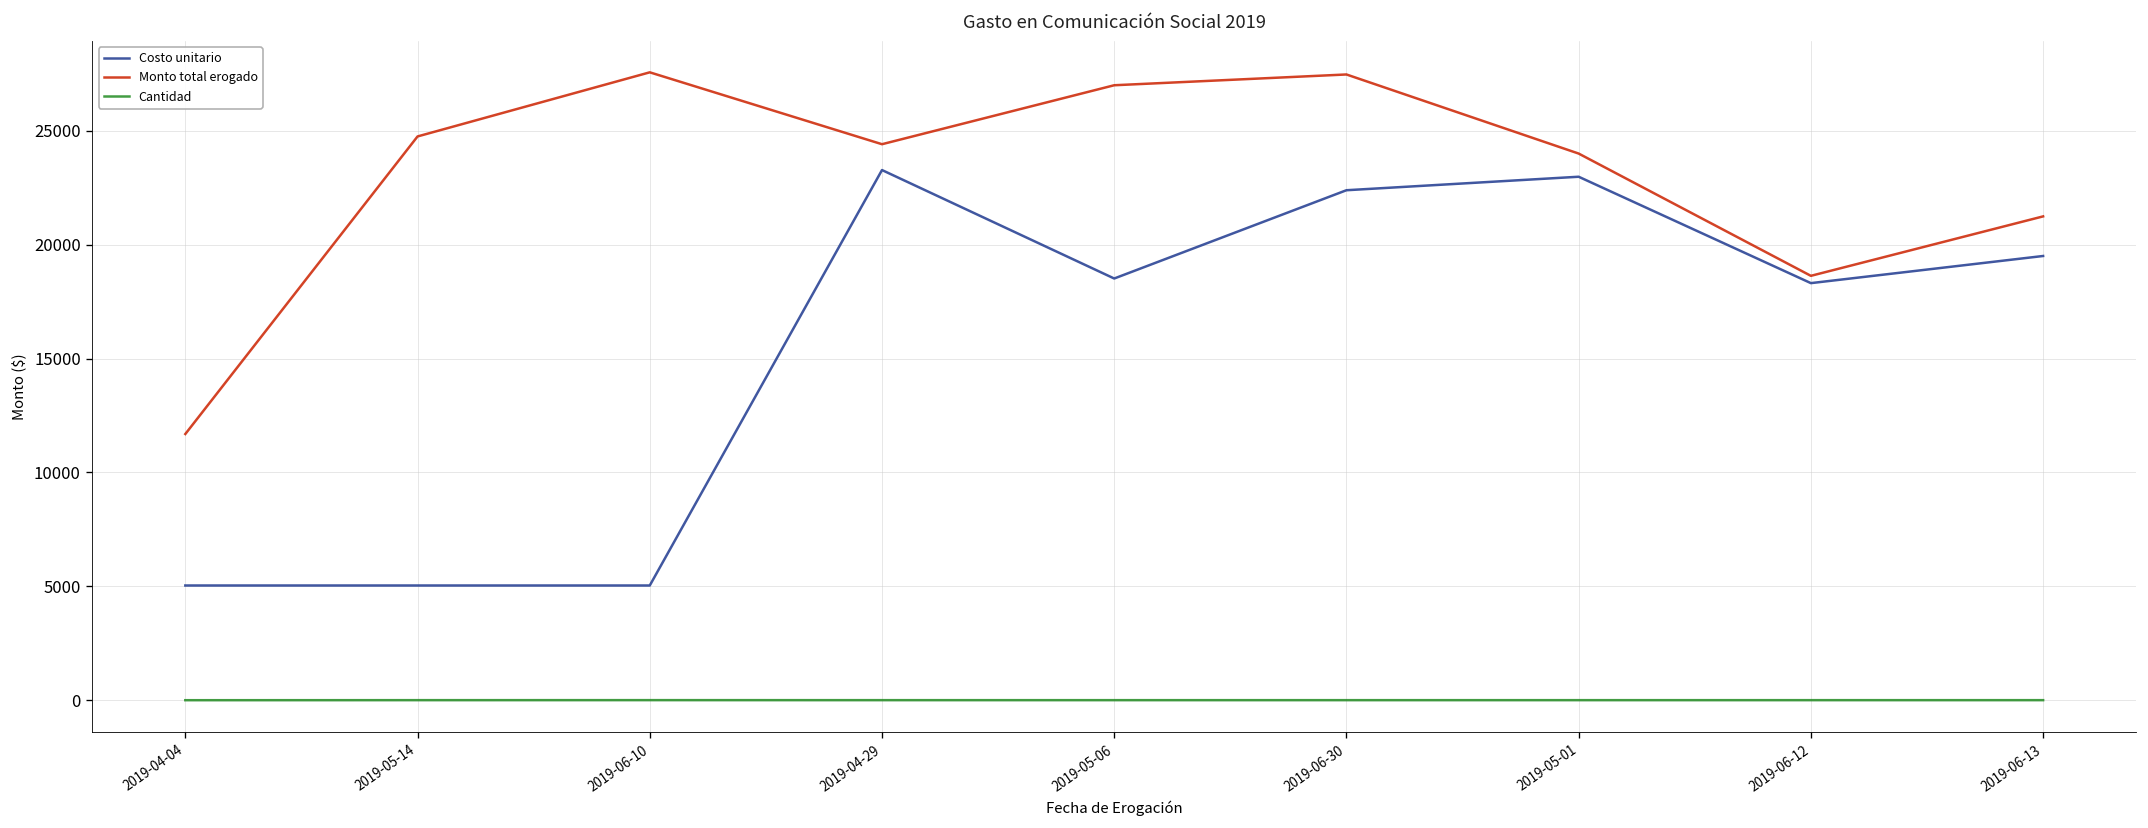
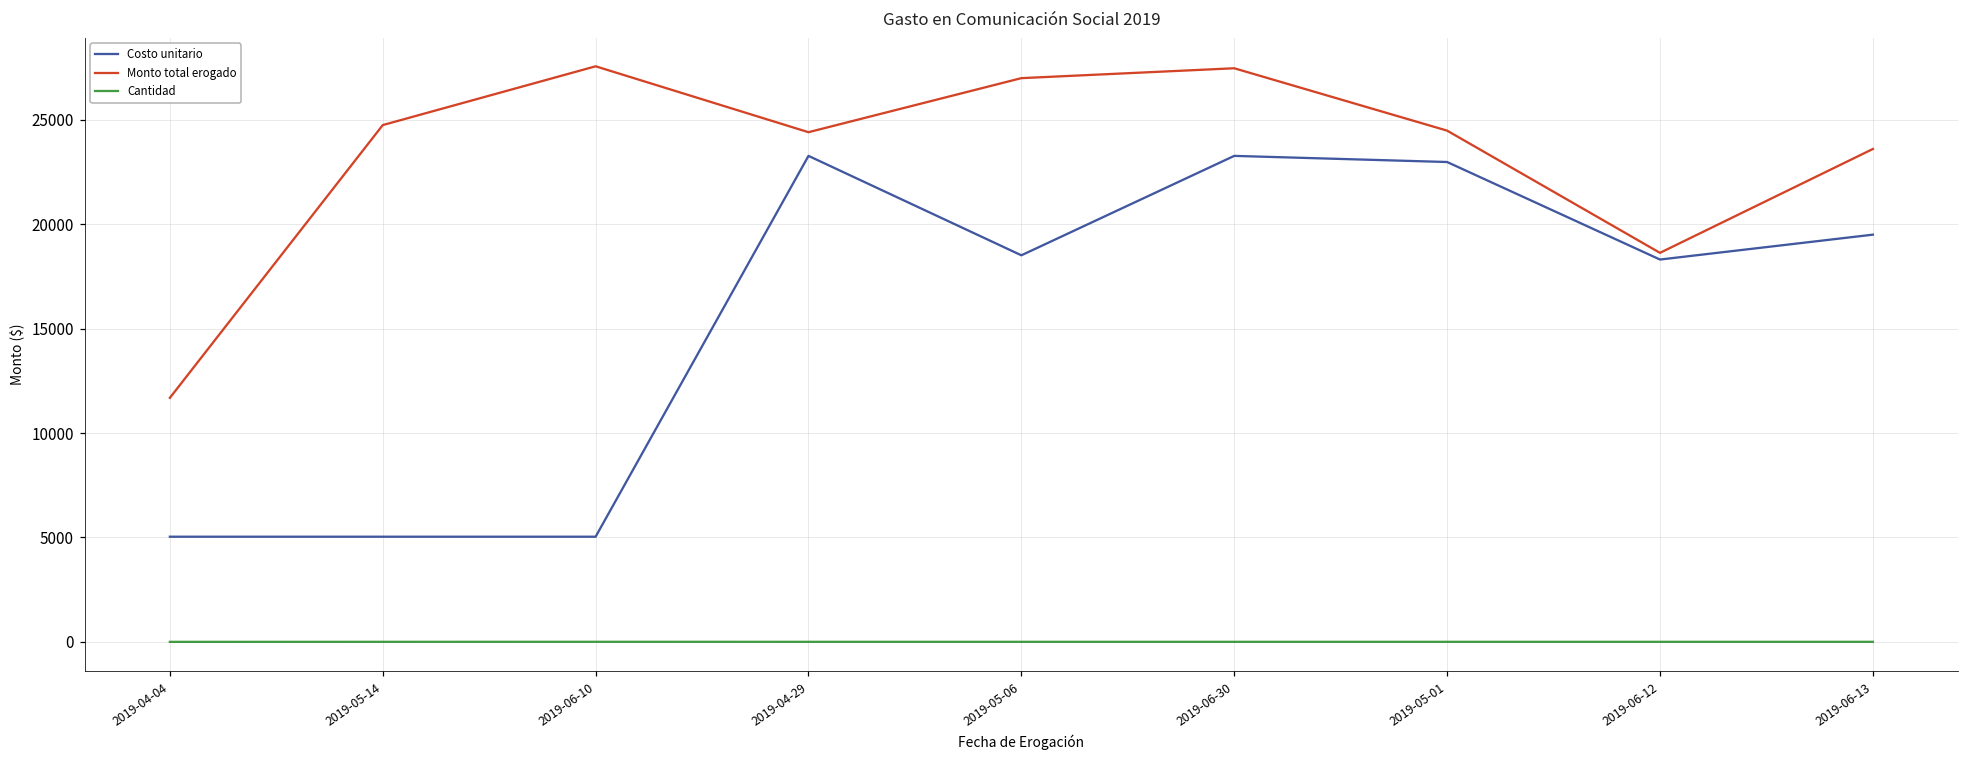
  {
    "Costo unitario": {
      "2019-04-04": 5000,
      "2019-05-14": 5000,
      "2019-06-10": 5000,
      "2019-04-29": 23300,
      "2019-05-06": 18500,
-     "2019-06-30": 22400,
+     "2019-06-30": 23300,
      "2019-05-01": 23000,
      "2019-06-12": 18300,
      "2019-06-13": 19500
    },
    "Monto total erogado": {
      "2019-04-04": 11700,
      "2019-05-14": 24800,
      "2019-06-10": 27600,
      "2019-04-29": 24400,
      "2019-05-06": 27000,
      "2019-06-30": 27500,
-     "2019-05-01": 24000,
+     "2019-05-01": 24500,
      "2019-06-12": 18600,
-     "2019-06-13": 21200
+     "2019-06-13": 23600
    },
    "Cantidad": {
      "2019-04-04": 0,
      "2019-05-14": 0,
      "2019-06-10": 0,
      "2019-04-29": 0,
      "2019-05-06": 0,
      "2019-06-30": 0,
      "2019-05-01": 0,
      "2019-06-12": 0,
      "2019-06-13": 0
    }
  }
